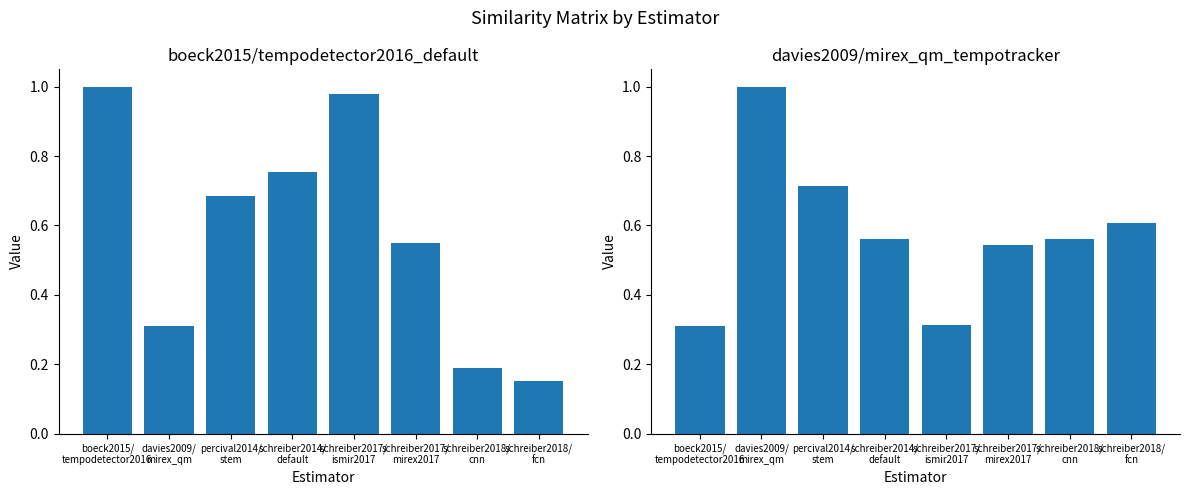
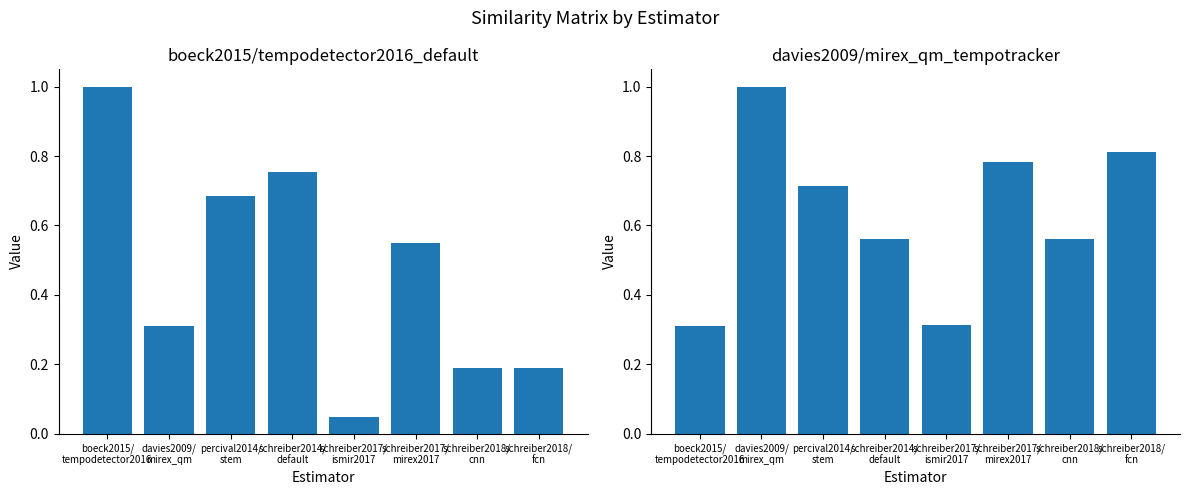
  {
    "boeck2015/tempodetector2016_default": {
      "boeck2015/ tempodetector2016": 1.00,
      "percival2014/ stem": 0.68,
      "schreiber2014/ default": 0.75,
-     "schreiber2017/ ismir2017": 0.98,
+     "schreiber2017/ ismir2017": 0.05,
      "schreiber2017/ mirex2017": 0.55,
      "schreiber2018/ cnn": 0.19,
-     "schreiber2018/ fcn": 0.15
+     "schreiber2018/ fcn": 0.19
    },
    "davies2009/mirex_qm_tempotracker": {
      "boeck2015/ tempodetector2016": 0.31,
      "percival2014/ stem": 0.71,
      "schreiber2014/ default": 0.56,
      "schreiber2017/ ismir2017": 0.31,
-     "schreiber2017/ mirex2017": 0.54,
+     "schreiber2017/ mirex2017": 0.78,
      "schreiber2018/ cnn": 0.56,
-     "schreiber2018/ fcn": 0.61
+     "schreiber2018/ fcn": 0.81
    }
  }
